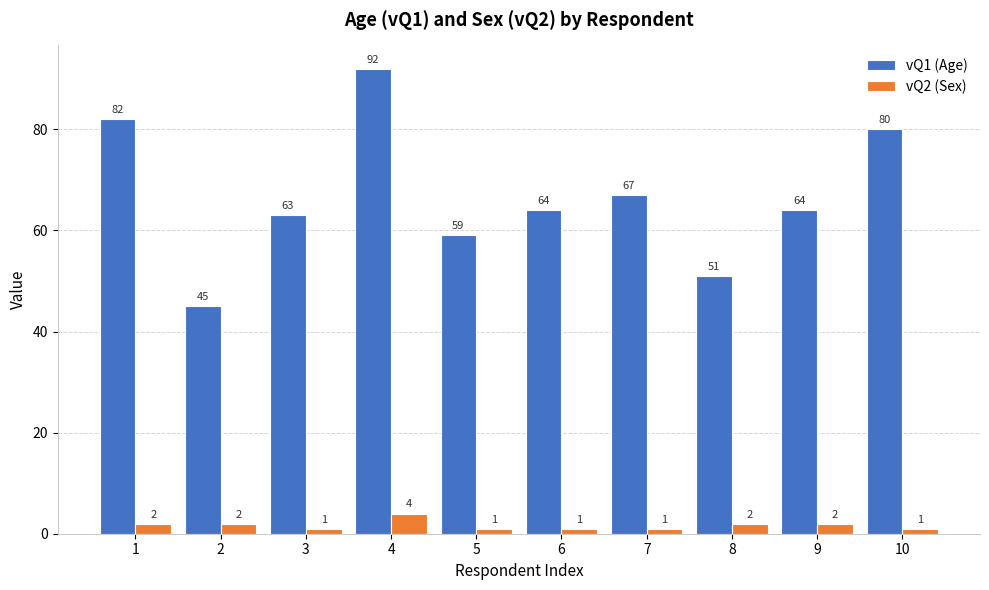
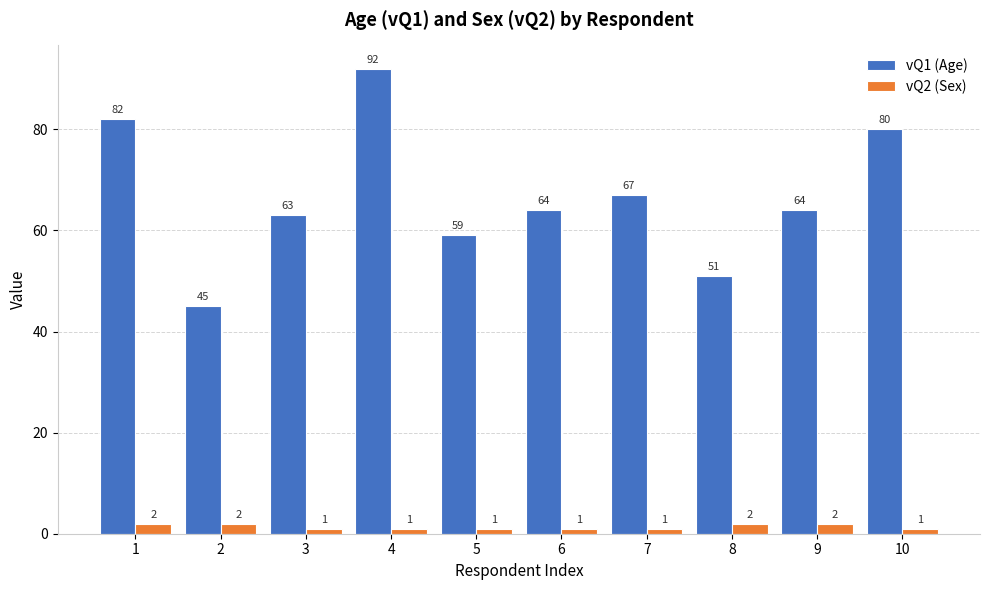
  {
    "vQ1 (Age)": {
      "1": 82,
      "2": 45,
      "3": 63,
      "4": 92,
      "5": 59,
      "6": 64,
      "7": 67,
      "8": 51,
      "9": 64,
      "10": 80
    },
    "vQ2 (Sex)": {
      "1": 2,
      "2": 2,
      "3": 1,
-     "4": 4,
+     "4": 1,
      "5": 1,
      "6": 1,
      "7": 1,
      "8": 2,
      "9": 2,
      "10": 1
    }
  }
